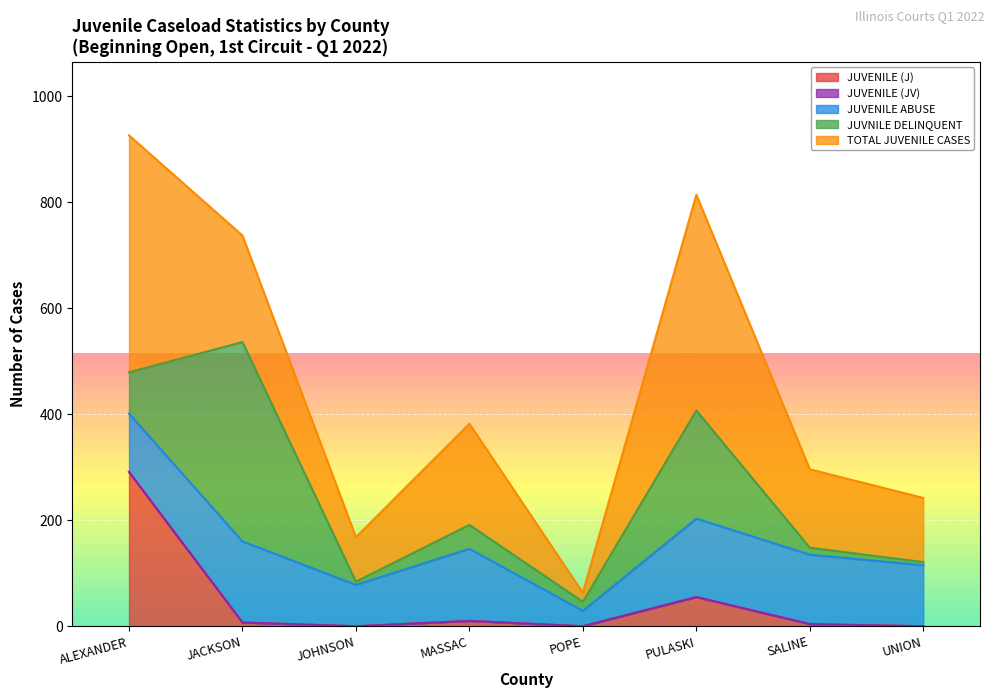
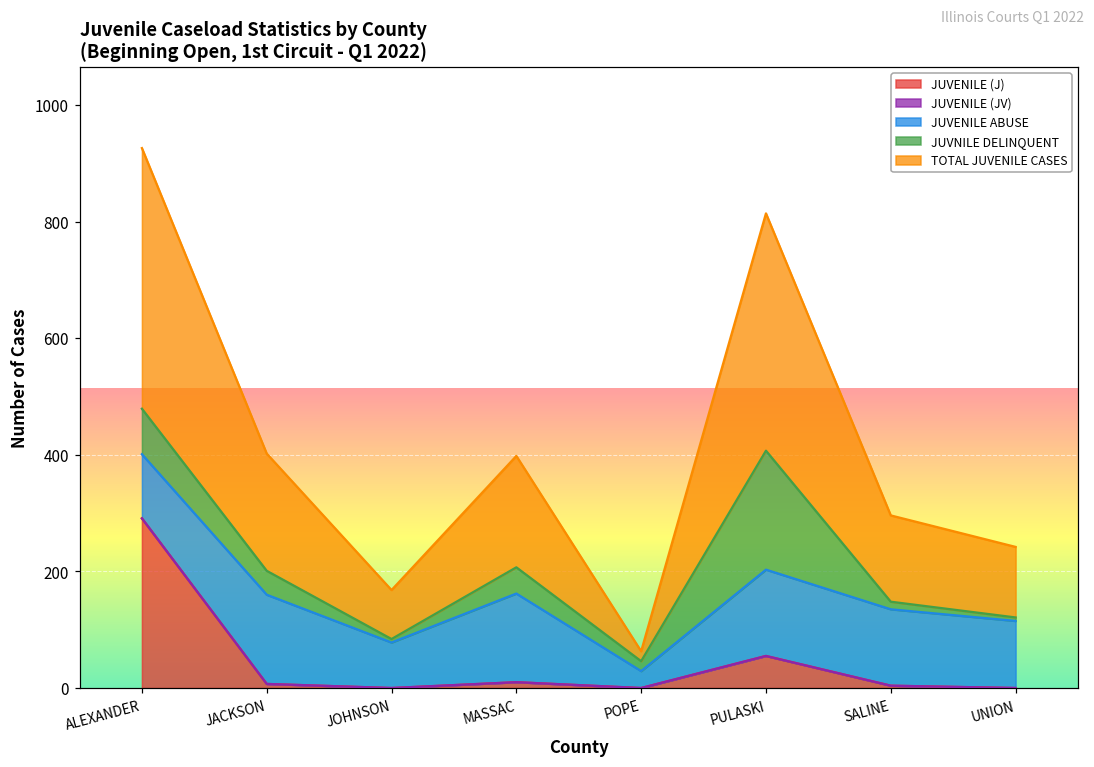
  {
    "JUVENILE (JV)": {
      "ALEXANDER": 290,
      "JACKSON": 10,
      "JOHNSON": 0,
      "MASSAC": 10,
      "POPE": 0,
      "PULASKI": 60,
      "SALINE": 0,
      "UNION": 0
    },
    "JUVENILE ABUSE": {
      "ALEXANDER": 110,
      "JACKSON": 150,
      "JOHNSON": 80,
-     "MASSAC": 140,
+     "MASSAC": 150,
      "POPE": 30,
      "PULASKI": 150,
      "SALINE": 130,
      "UNION": 120
    },
    "JUVNILE DELINQUENT": {
      "ALEXANDER": 80,
-     "JACKSON": 380,
+     "JACKSON": 40,
      "JOHNSON": 10,
      "MASSAC": 50,
      "POPE": 20,
      "PULASKI": 200,
      "SALINE": 10,
      "UNION": 10
    },
    "TOTAL JUVENILE CASES": {
      "ALEXANDER": 450,
      "JACKSON": 200,
      "JOHNSON": 80,
      "MASSAC": 190,
      "POPE": 20,
      "PULASKI": 410,
      "SALINE": 150,
      "UNION": 120
    }
  }
